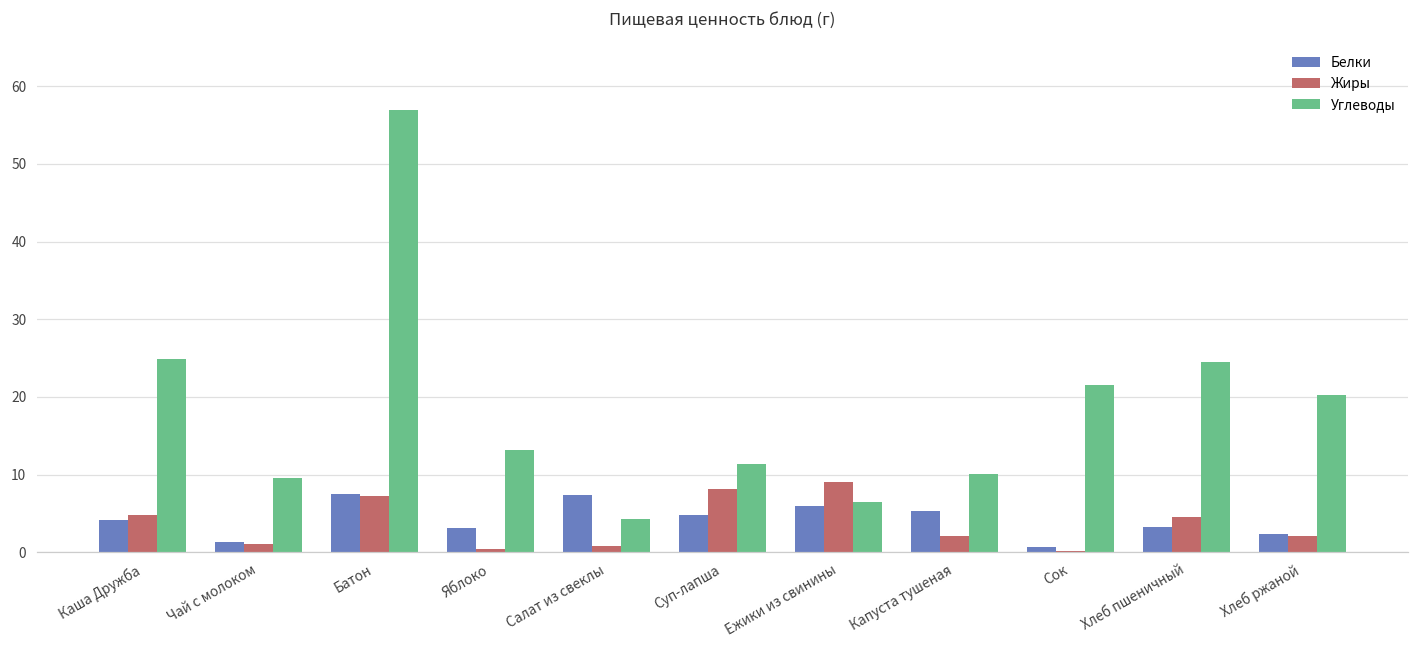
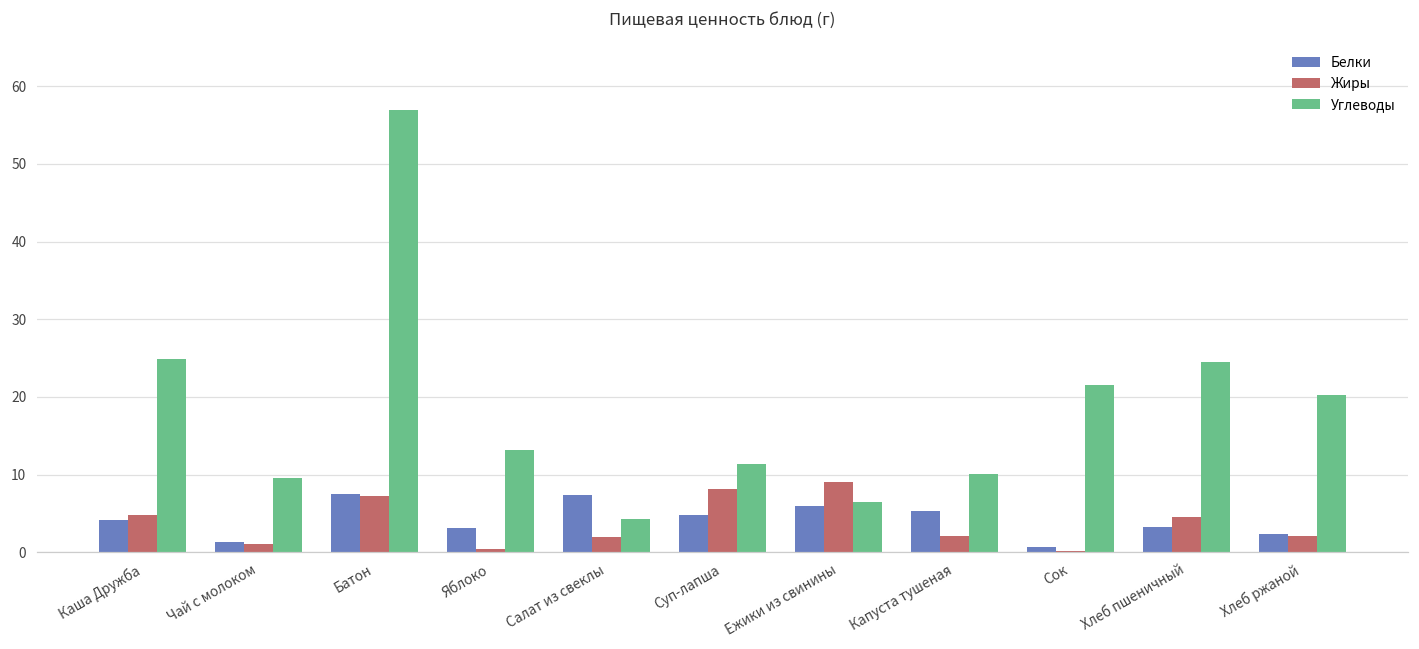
  {
    "Белки": {
      "Каша Дружба": 4,
      "Чай с молоком": 1,
      "Батон": 7,
      "Яблоко": 3,
      "Салат из свеклы": 7,
      "Суп-лапша": 5,
      "Ежики из свинины": 6,
      "Капуста тушеная": 5,
      "Сок": 1,
      "Хлеб пшеничный": 3,
      "Хлеб ржаной": 2
    },
    "Жиры": {
      "Каша Дружба": 5,
      "Чай с молоком": 1,
      "Батон": 7,
      "Яблоко": 0,
-     "Салат из свеклы": 1,
+     "Салат из свеклы": 2,
      "Суп-лапша": 8,
      "Ежики из свинины": 9,
      "Капуста тушеная": 2,
      "Хлеб пшеничный": 5,
      "Хлеб ржаной": 2
    },
    "Углеводы": {
      "Каша Дружба": 25,
      "Чай с молоком": 10,
      "Батон": 57,
      "Яблоко": 13,
      "Салат из свеклы": 4,
      "Суп-лапша": 11,
      "Ежики из свинины": 7,
      "Капуста тушеная": 10,
      "Сок": 22,
      "Хлеб пшеничный": 25,
      "Хлеб ржаной": 20
    }
  }
